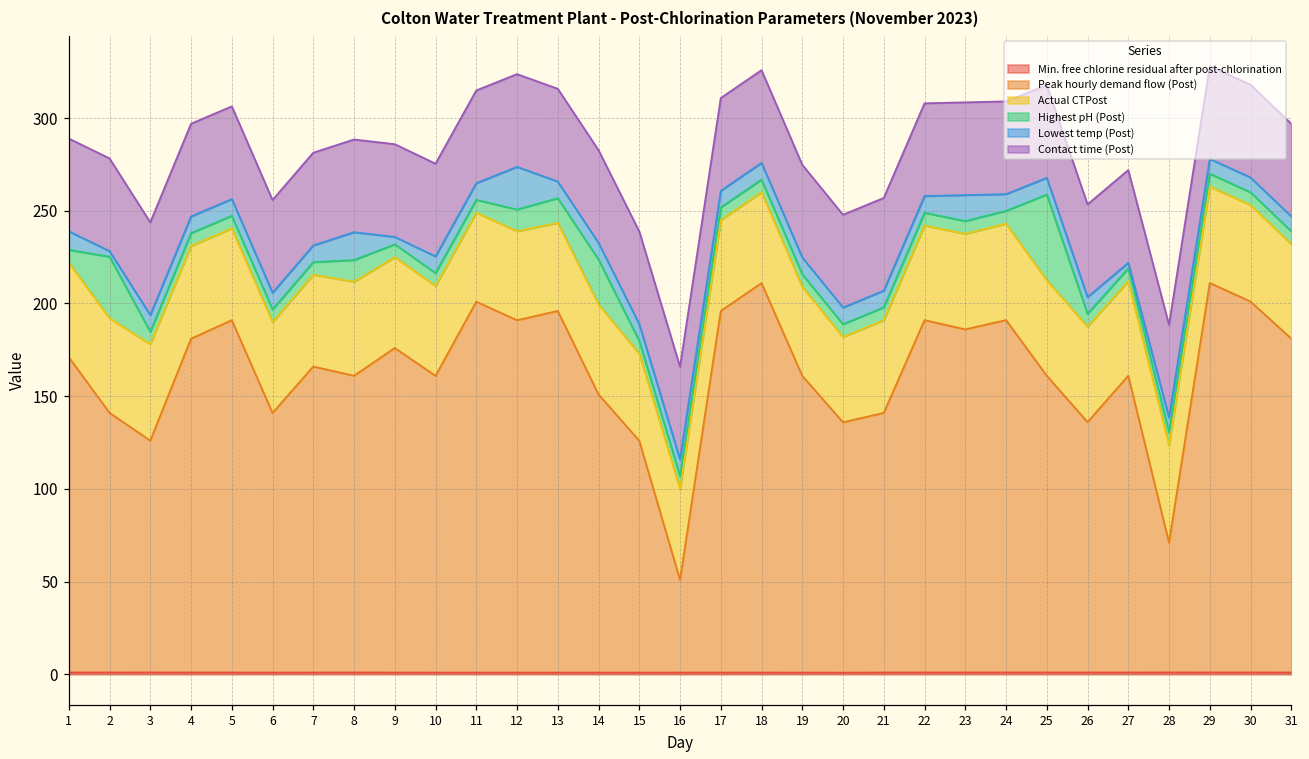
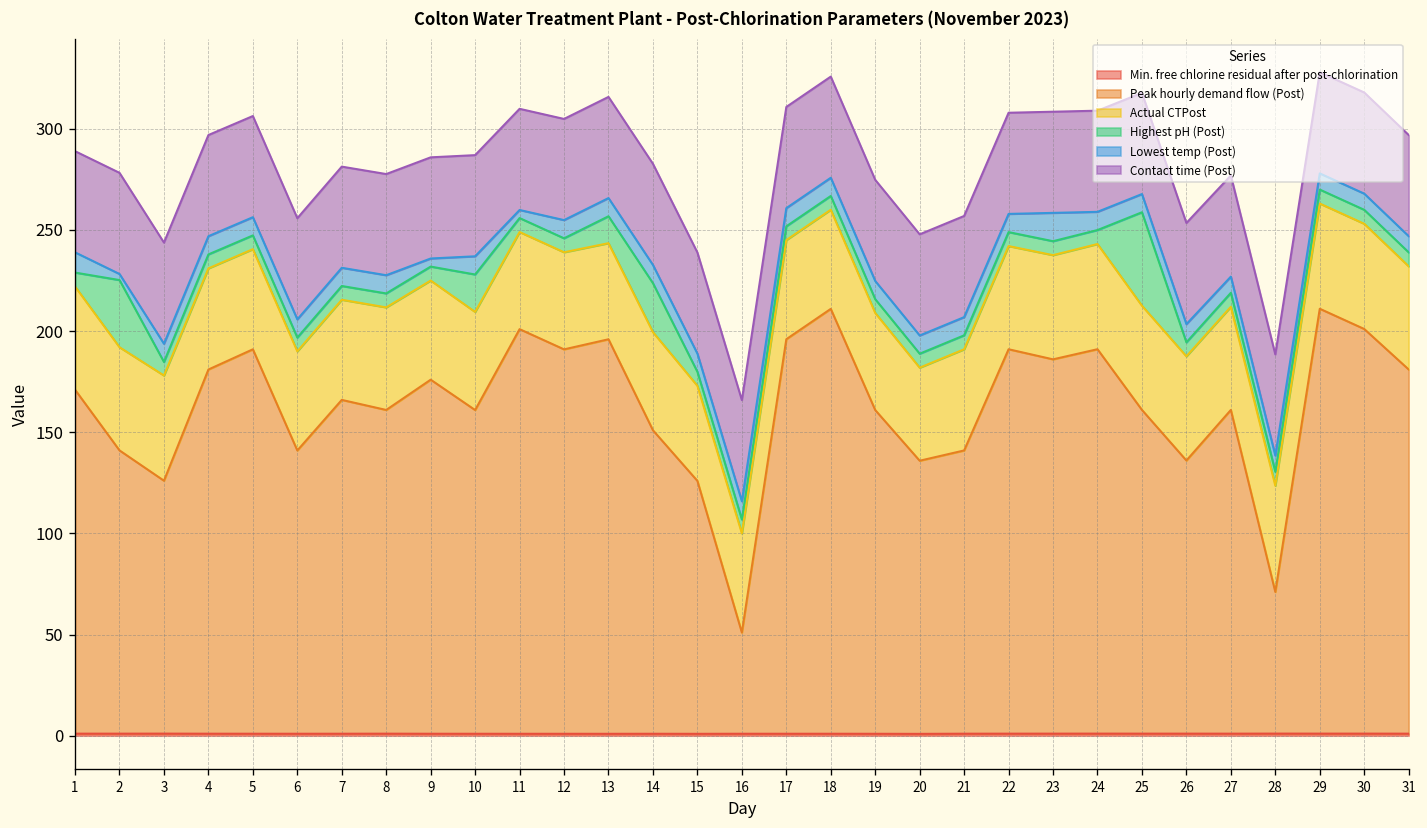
  {
    "Actual CTPost": {
      "1": 51,
      "2": 51,
      "3": 52,
      "4": 50,
      "5": 50,
      "6": 49,
      "7": 50,
      "8": 51,
      "9": 49,
      "10": 49,
      "11": 48,
      "12": 48,
      "13": 48,
      "14": 49,
      "15": 47,
      "16": 49,
      "17": 49,
      "18": 49,
      "19": 48,
      "20": 46,
      "21": 50,
      "22": 51,
      "23": 52,
      "24": 52,
      "25": 52,
      "26": 52,
      "27": 51,
      "28": 53,
      "29": 52,
      "30": 52,
      "31": 51
    },
    "Highest pH (Post)": {
      "1": 7,
      "2": 33,
      "3": 7,
      "4": 7,
      "5": 7,
      "6": 7,
      "7": 7,
-     "8": 12,
+     "8": 7,
      "9": 7,
-     "10": 7,
+     "10": 19,
      "11": 7,
-     "12": 12,
+     "12": 7,
      "13": 13,
      "14": 24,
      "15": 7,
      "16": 7,
      "17": 7,
      "18": 7,
      "19": 7,
      "20": 7,
      "21": 7,
      "22": 7,
      "23": 7,
      "24": 7,
      "25": 46,
      "26": 7,
      "27": 7,
      "28": 7,
      "29": 7,
      "30": 7,
      "31": 7
    },
    "Lowest temp (Post)": {
      "1": 10,
      "2": 3,
      "3": 9,
      "4": 9,
      "5": 9,
      "6": 9,
      "7": 9,
-     "8": 15,
+     "8": 9,
      "9": 4,
      "10": 9,
-     "11": 9,
-     "12": 23,
+     "11": 4,
+     "12": 9,
      "13": 9,
      "14": 9,
      "15": 9,
      "16": 9,
      "17": 9,
      "18": 9,
      "19": 9,
      "20": 9,
      "21": 9,
      "22": 9,
      "23": 14,
      "24": 9,
      "25": 9,
      "26": 9,
-     "27": 3,
+     "27": 8,
      "28": 8,
      "30": 8,
      "31": 8
    },
    "Contact time (Post)": {
      "1": 50,
      "2": 50,
      "3": 50,
      "4": 50,
      "5": 50,
      "6": 50,
      "7": 50,
      "8": 50,
      "9": 50,
      "10": 50,
      "11": 50,
      "12": 50,
      "13": 50,
      "14": 50,
      "15": 50,
      "16": 50,
      "17": 50,
      "18": 50,
      "19": 50,
      "20": 50,
      "21": 50,
      "22": 50,
      "23": 50,
      "26": 50,
      "28": 50,
      "31": 50
    }
  }
